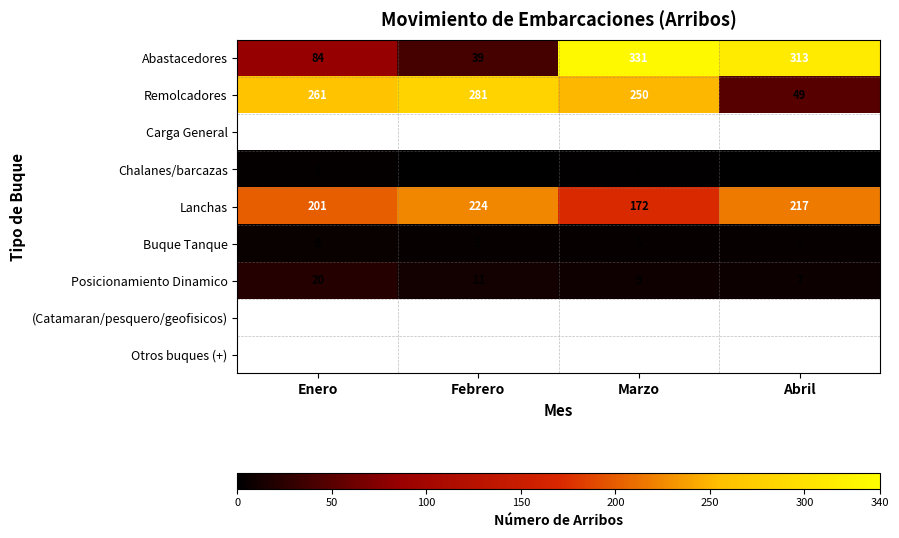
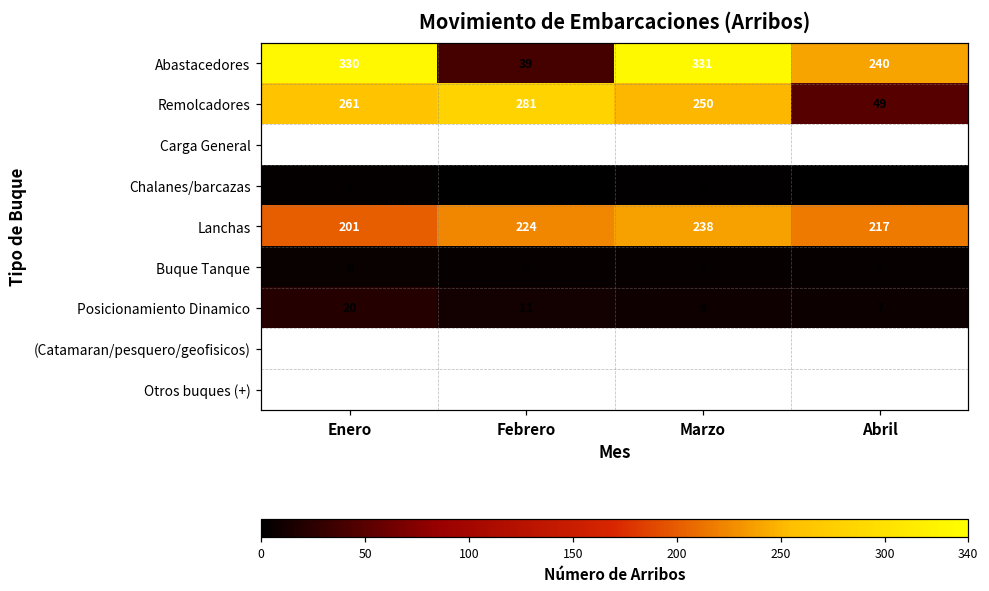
  {
    "Abastacedores": {
-     "Enero": 84,
+     "Enero": 330,
      "Febrero": 39,
      "Marzo": 331,
-     "Abril": 313
+     "Abril": 240
    },
    "Remolcadores": {
      "Enero": 261,
      "Febrero": 281,
      "Marzo": 250,
      "Abril": 49
    },
    "Lanchas": {
      "Enero": 201,
      "Febrero": 224,
-     "Marzo": 172,
+     "Marzo": 238,
      "Abril": 217
    }
  }
